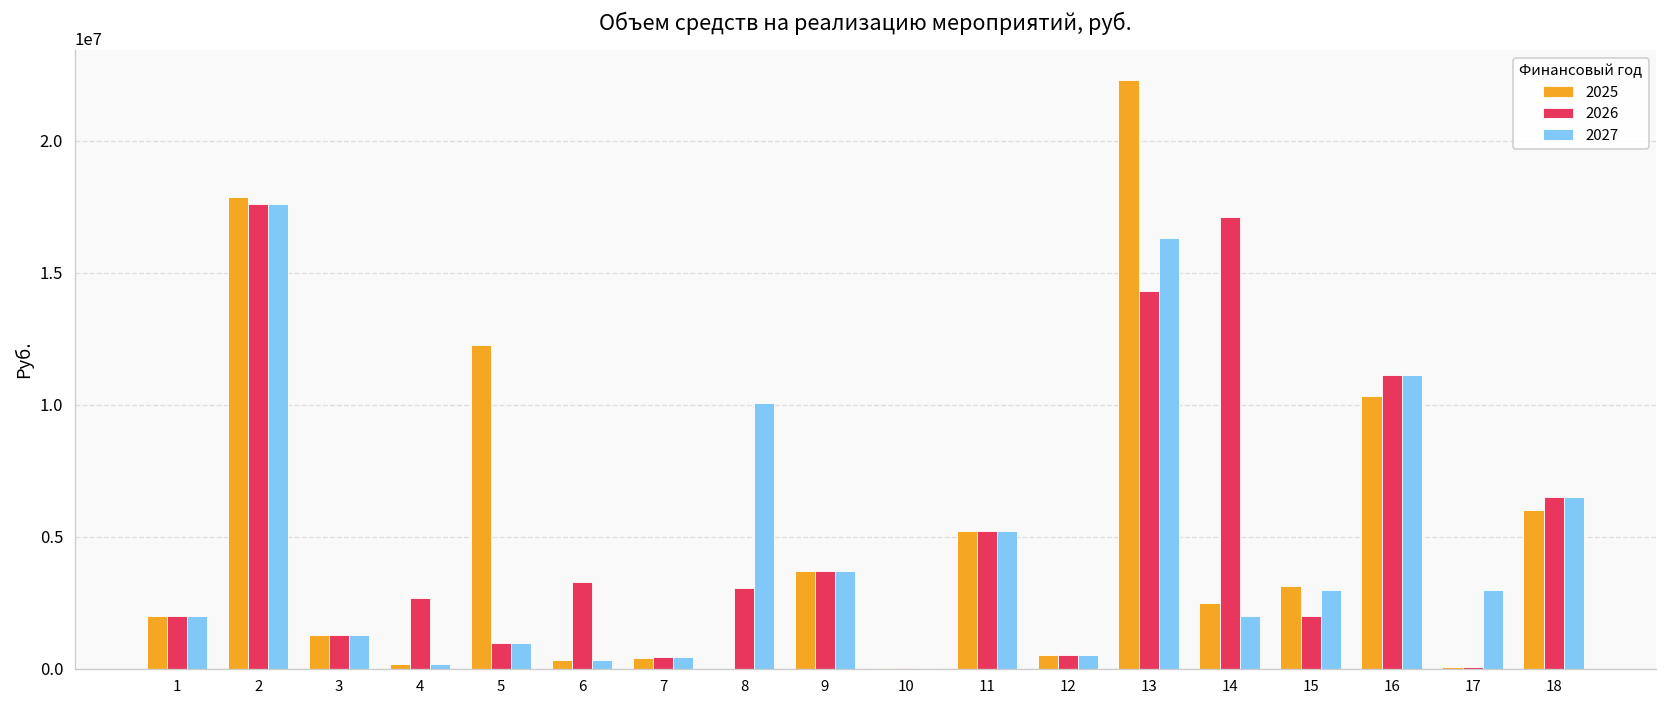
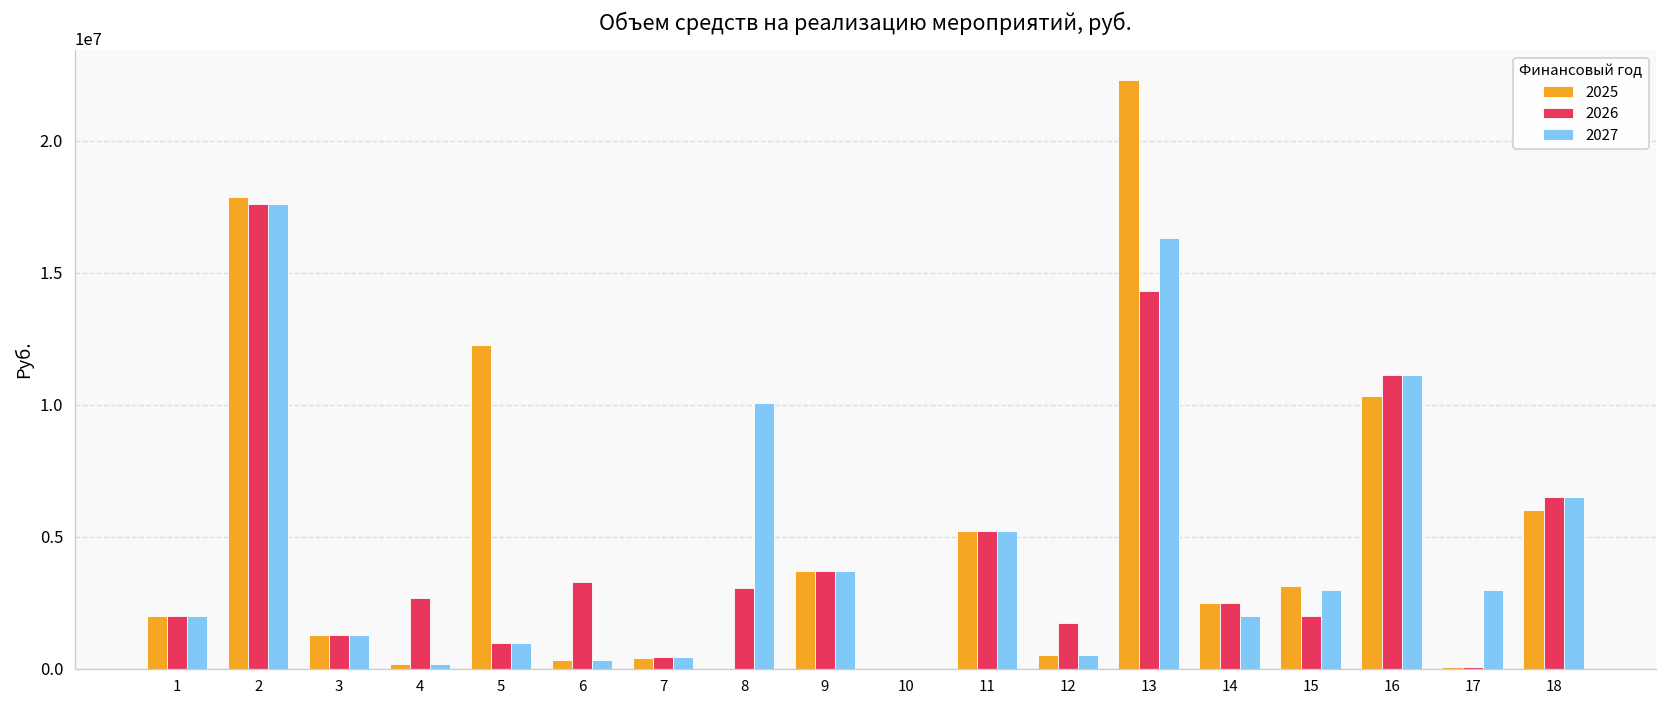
  {
    "2025": {
      "1": 2000000,
      "2": 17900000,
      "3": 1300000,
      "4": 200000,
      "5": 12200000,
      "6": 300000,
      "7": 400000,
      "9": 3700000,
      "11": 5200000,
      "12": 500000,
      "13": 22300000,
      "14": 2500000,
      "15": 3100000,
      "16": 10300000,
      "18": 6000000
    },
    "2026": {
      "1": 2000000,
      "2": 17600000,
      "3": 1300000,
      "4": 2700000,
      "5": 1000000,
      "6": 3300000,
      "7": 400000,
      "8": 3100000,
      "9": 3700000,
      "11": 5200000,
-     "12": 500000,
+     "12": 1700000,
      "13": 14300000,
-     "14": 17100000,
+     "14": 2500000,
      "15": 2000000,
      "16": 11100000,
      "18": 6500000
    },
    "2027": {
      "1": 2000000,
      "2": 17600000,
      "3": 1300000,
      "4": 200000,
      "5": 1000000,
      "6": 300000,
      "7": 500000,
      "8": 10100000,
      "9": 3700000,
      "11": 5200000,
      "12": 500000,
      "13": 16300000,
      "14": 2000000,
      "15": 3000000,
      "16": 11100000,
      "17": 3000000,
      "18": 6500000
    }
  }
